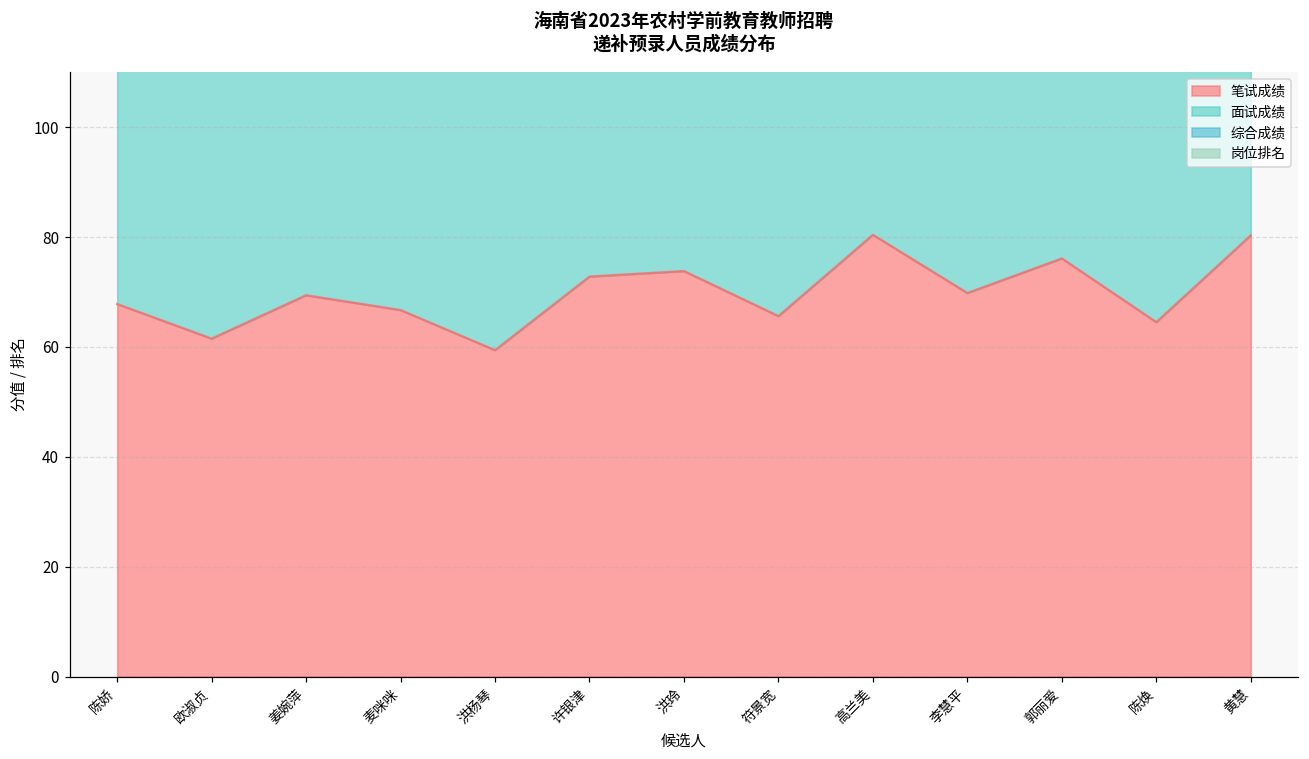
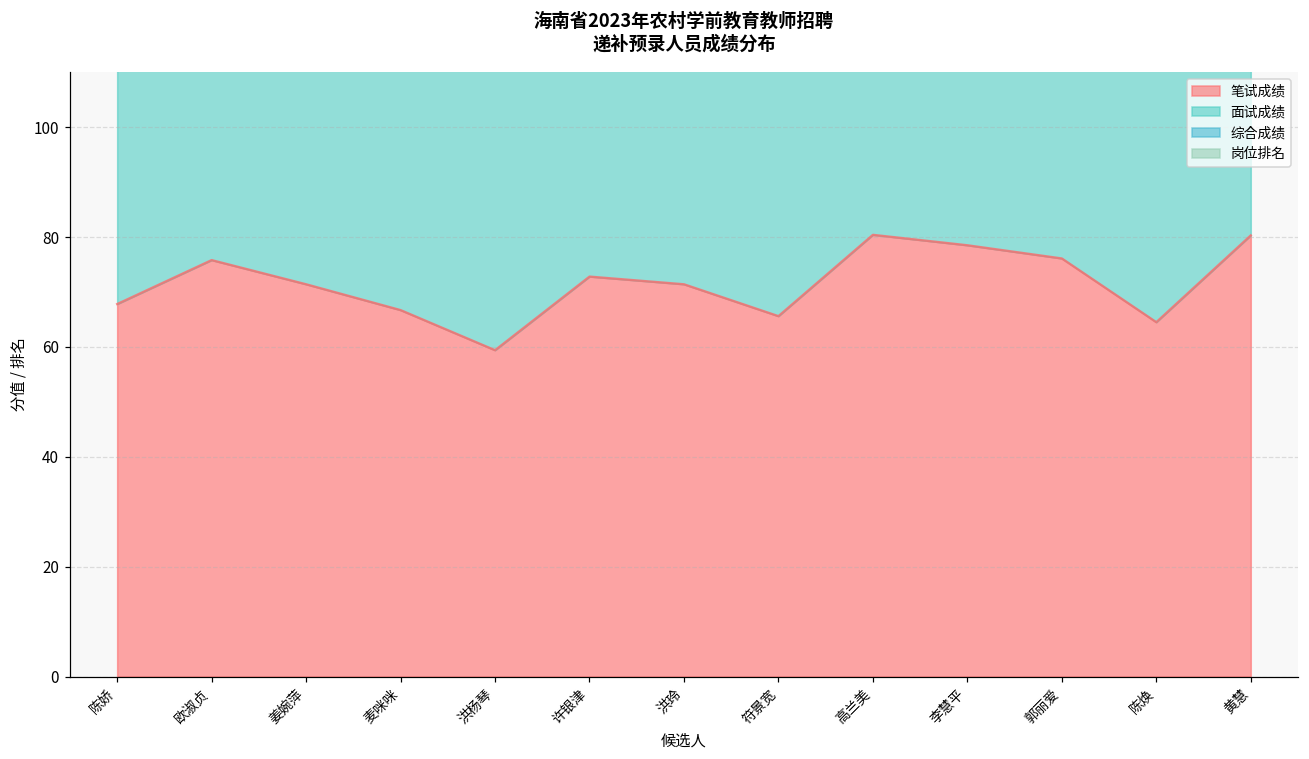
  {
    "笔试成绩": {
      "陈娇": 68,
-     "欧淑贞": 62,
-     "姜婉萍": 69,
+     "欧淑贞": 76,
+     "姜婉萍": 71,
      "麦咪咪": 67,
      "洪杨琴": 59,
      "许银津": 73,
-     "洪玲": 74,
+     "洪玲": 71,
      "符景宽": 66,
      "高兰美": 80,
-     "李慧平": 70,
+     "李慧平": 79,
      "郭丽爱": 76,
      "陈焕": 65,
      "黄慧": 80
    }
  }
